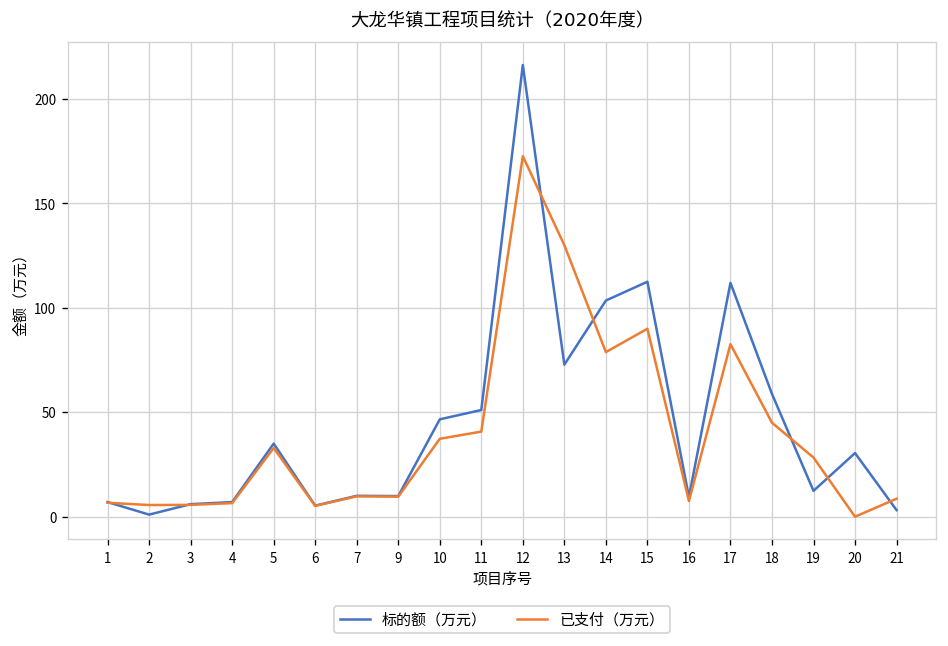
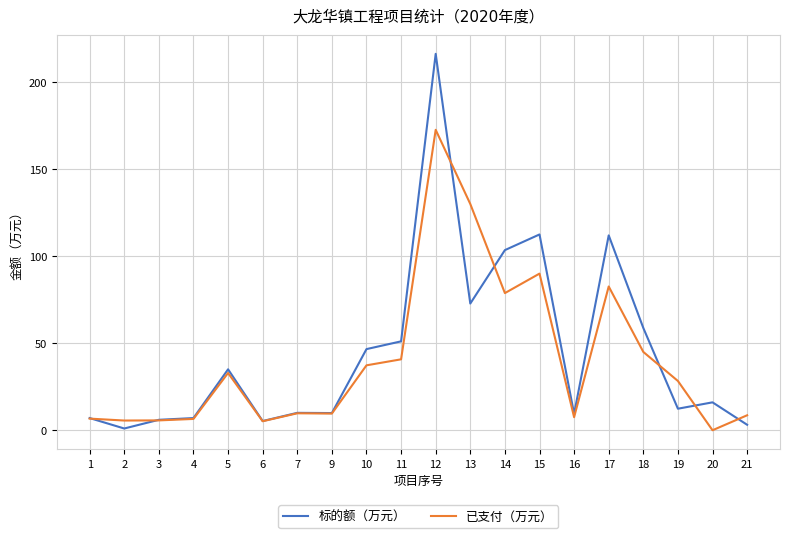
  {
    "标的额（万元）": {
      "2": 1,
      "5": 35,
      "10": 47,
      "11": 51,
      "12": 216,
      "13": 73,
      "14": 104,
      "15": 113,
      "16": 9,
      "17": 112,
      "18": 59,
      "19": 12,
-     "20": 30,
+     "20": 16,
      "21": 3
    },
    "已支付（万元）": {
      "2": 6,
      "5": 33,
      "10": 37,
      "11": 41,
      "12": 173,
      "13": 130,
      "14": 79,
      "15": 90,
      "16": 8,
      "17": 83,
      "18": 45,
      "19": 28,
      "20": 0,
      "21": 9
    }
  }
